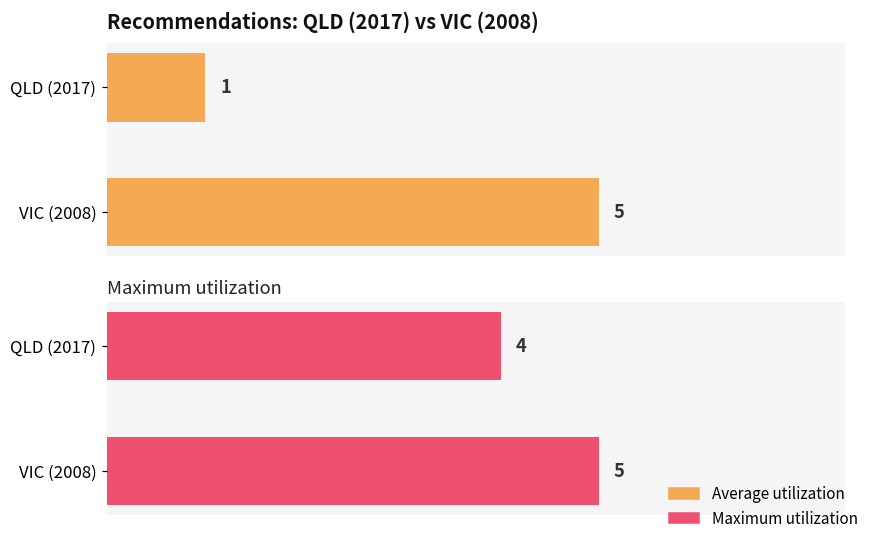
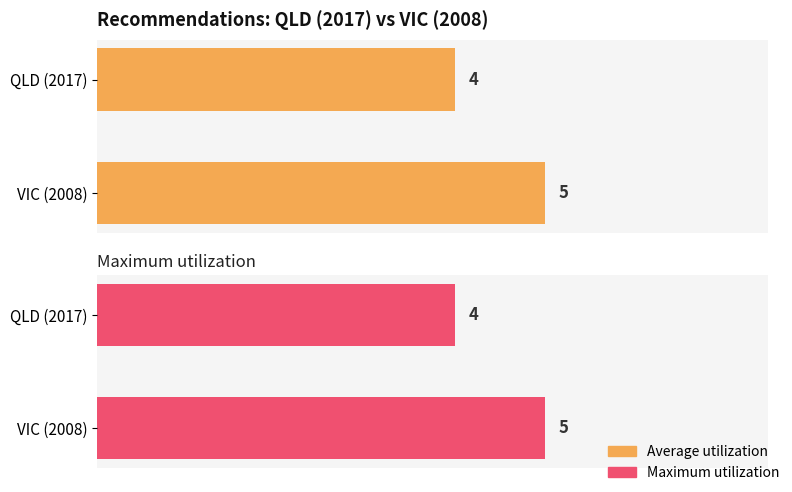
  {
    "Recommendations: QLD (2017) vs VIC (2008)": {
-     "QLD (2017)": 1,
+     "QLD (2017)": 4,
      "VIC (2008)": 5
    },
    "Maximum utilization": {
      "QLD (2017)": 4,
      "VIC (2008)": 5
    }
  }
